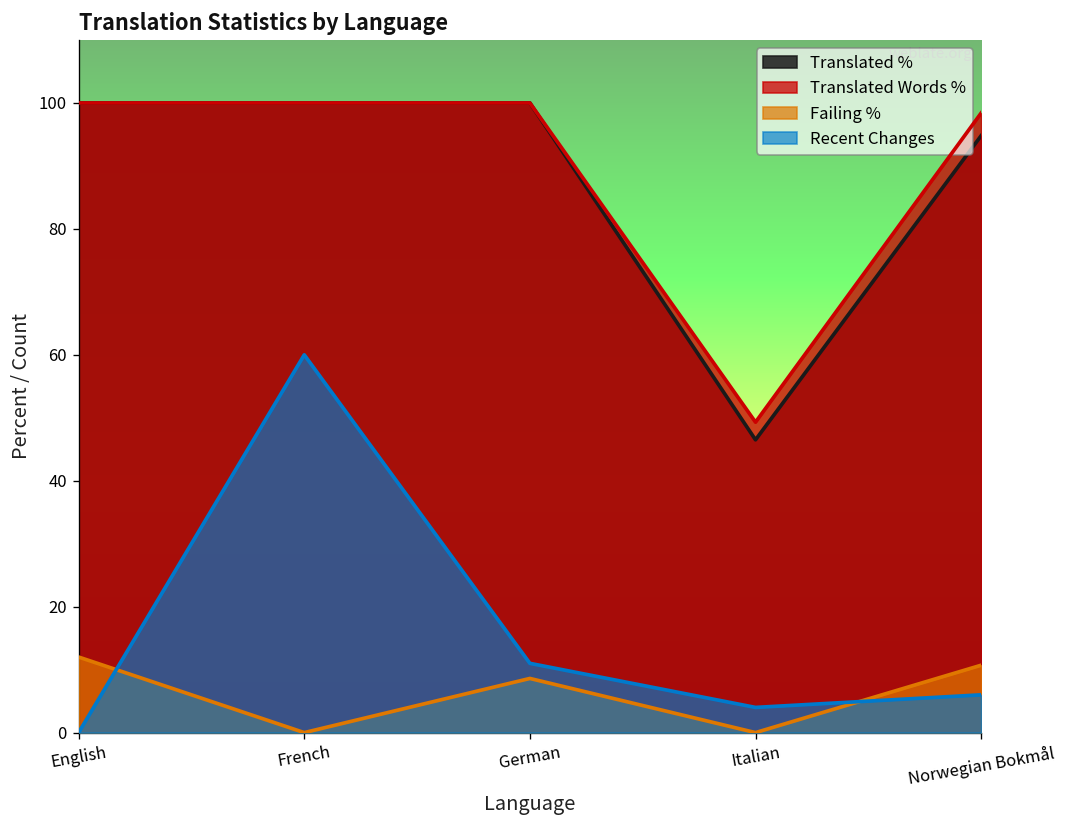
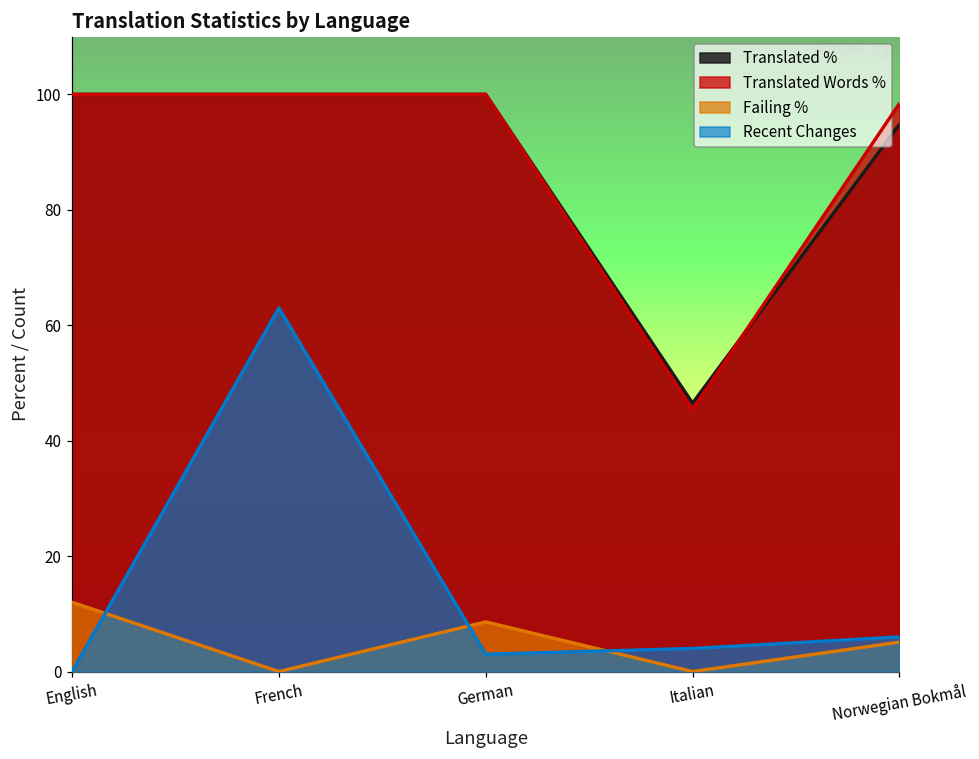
  {
    "Translated %": {
      "Italian": 47,
      "Norwegian Bokmål": 95
    },
    "Translated Words %": {
-     "Italian": 49,
+     "Italian": 45,
      "Norwegian Bokmål": 98
    },
    "Failing %": {
      "English": 12,
      "French": 0,
      "German": 9,
      "Italian": 0,
-     "Norwegian Bokmål": 11
+     "Norwegian Bokmål": 5
    },
    "Recent Changes": {
      "English": 0,
-     "French": 60,
-     "German": 11,
+     "French": 63,
+     "German": 3,
      "Italian": 4,
      "Norwegian Bokmål": 6
    }
  }
